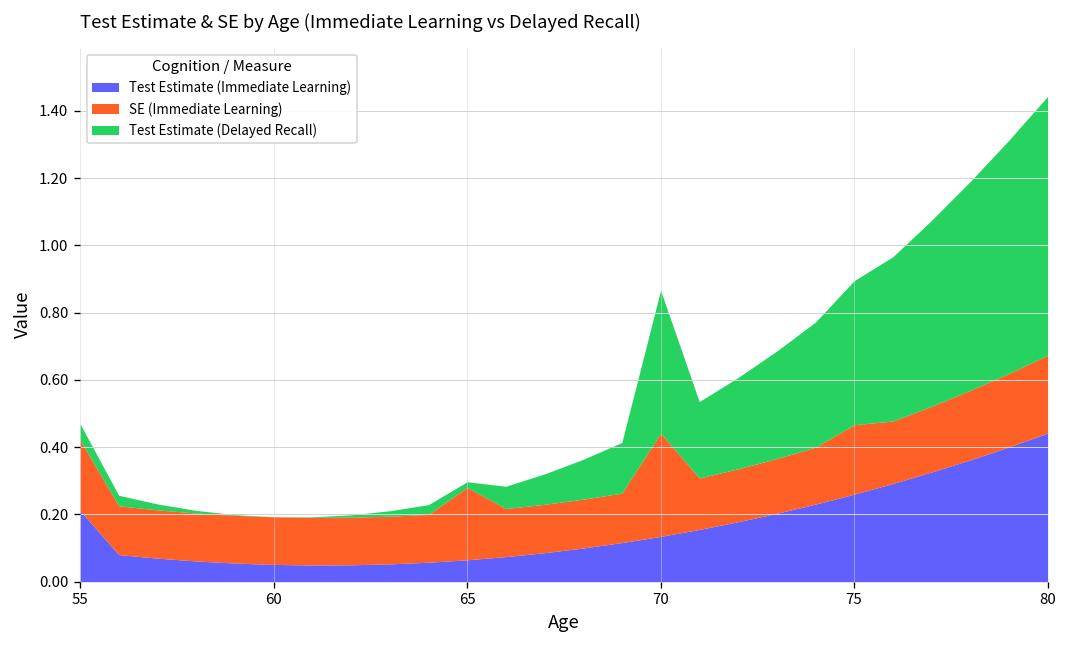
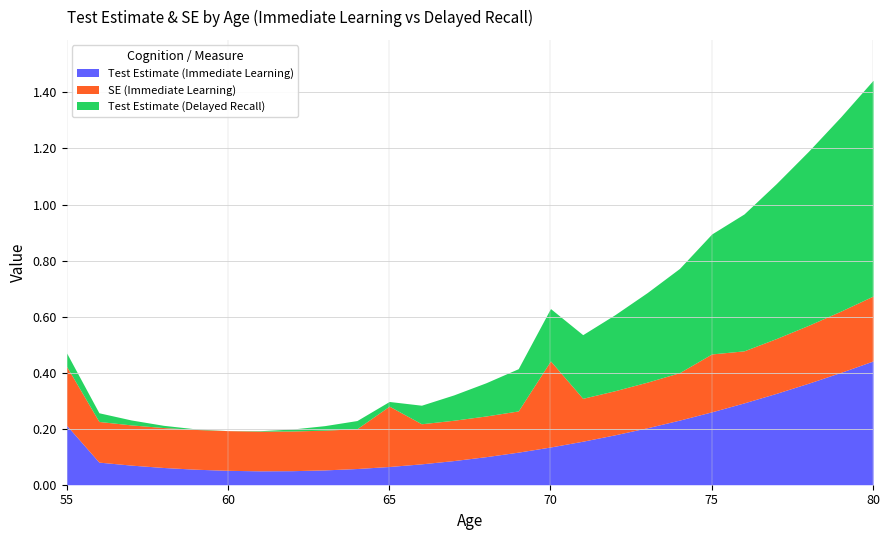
  {
    "Test Estimate (Immediate Learning)": {
      "55": 0.21,
      "60": 0.05,
      "65": 0.07,
      "70": 0.13,
      "75": 0.26,
      "80": 0.44
    },
    "SE (Immediate Learning)": {
      "55": 0.21,
      "65": 0.22,
      "70": 0.31,
      "75": 0.21,
      "80": 0.23
    },
    "Test Estimate (Delayed Recall)": {
      "55": 0.05,
      "65": 0.02,
-     "70": 0.42,
+     "70": 0.19,
      "75": 0.43,
      "80": 0.77
    }
  }
